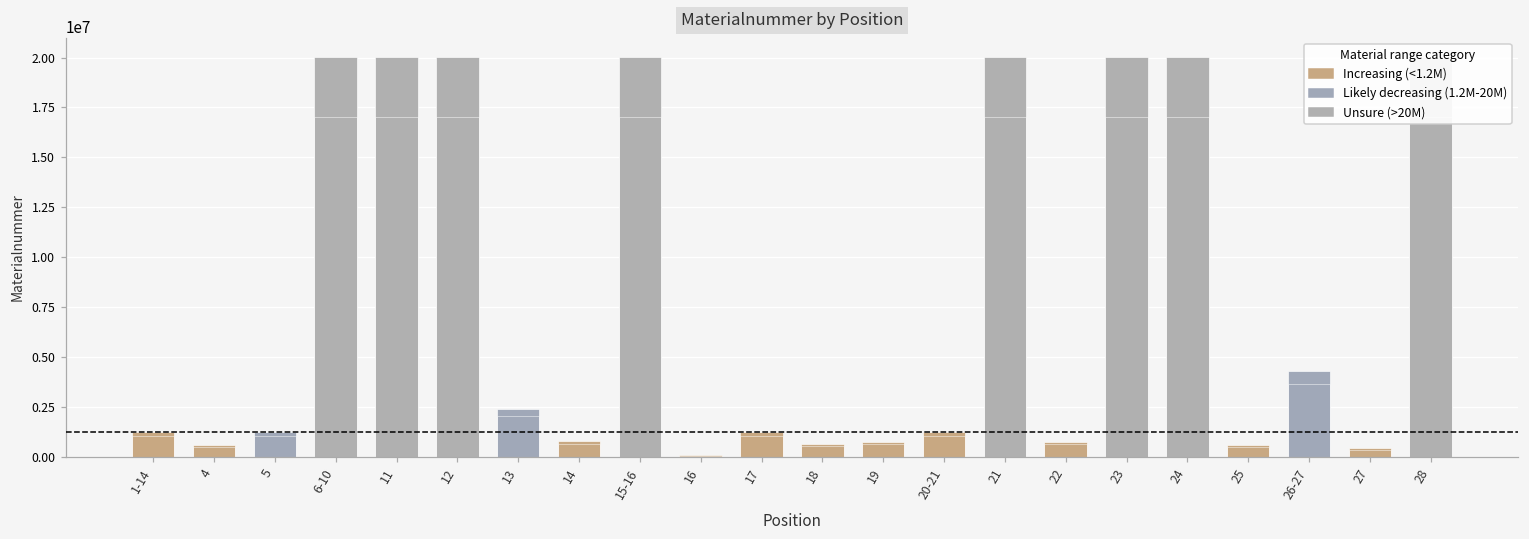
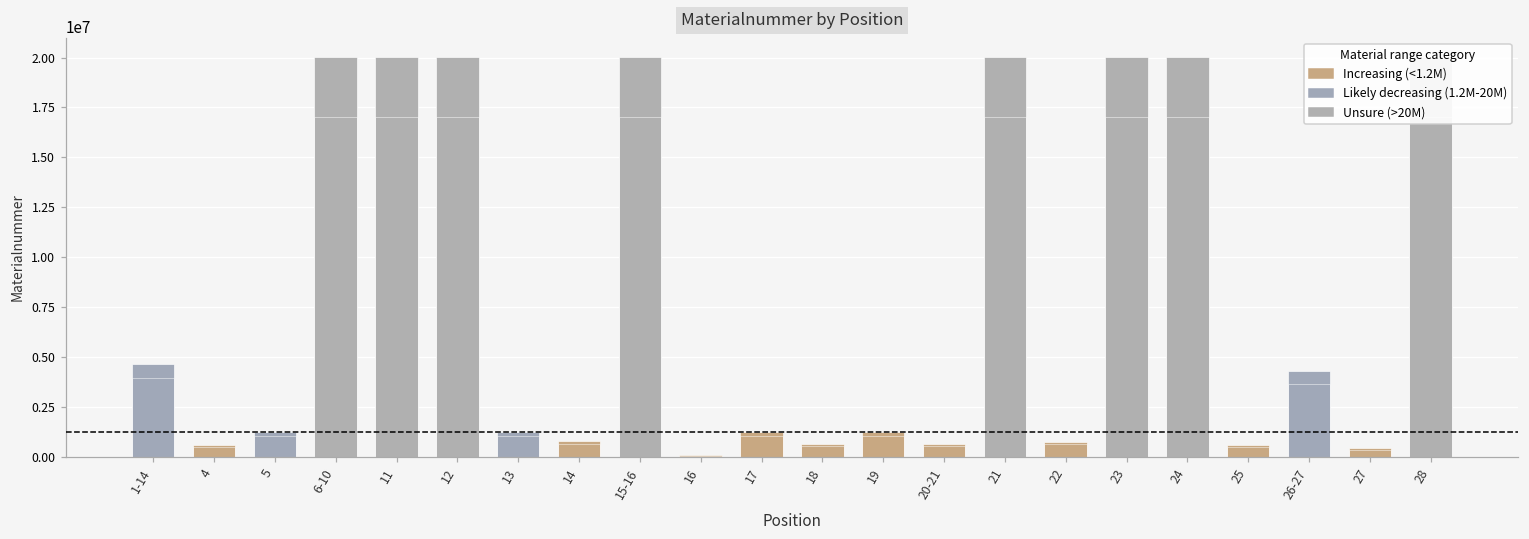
  {
-   "1-14": 1200000,
+   "1-14": 4700000,
    "4": 600000,
    "5": 1200000,
    "6-10": 20000000,
    "11": 20000000,
    "12": 20000000,
-   "13": 2400000,
+   "13": 1200000,
    "14": 800000,
    "15-16": 20000000,
    "17": 1200000,
    "18": 600000,
-   "19": 700000,
-   "20-21": 1200000,
+   "19": 1200000,
+   "20-21": 700000,
    "21": 20000000,
    "22": 700000,
    "23": 20000000,
    "24": 20000000,
    "25": 600000,
    "26-27": 4300000,
    "27": 400000
  }
